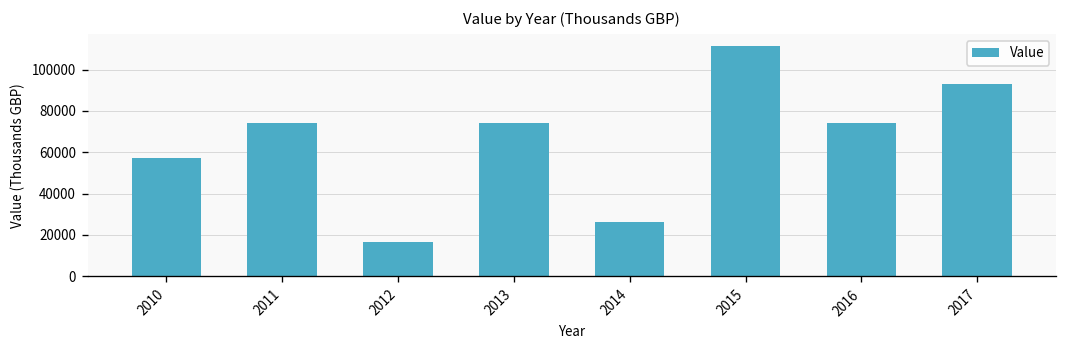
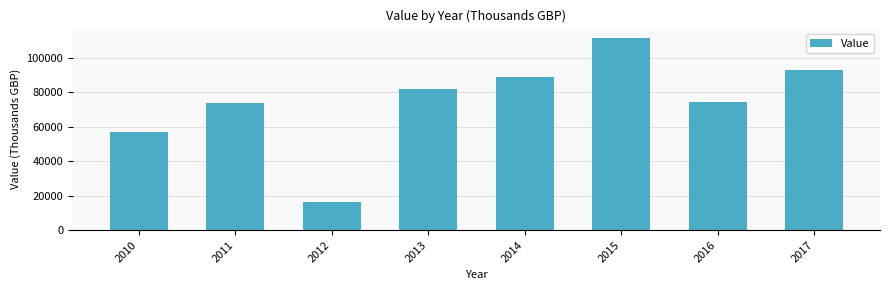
  {
    "2010": 57000,
    "2011": 74000,
    "2012": 16000,
-   "2013": 74000,
-   "2014": 26000,
+   "2013": 82000,
+   "2014": 89000,
    "2015": 111000,
    "2016": 74000,
    "2017": 93000
  }
